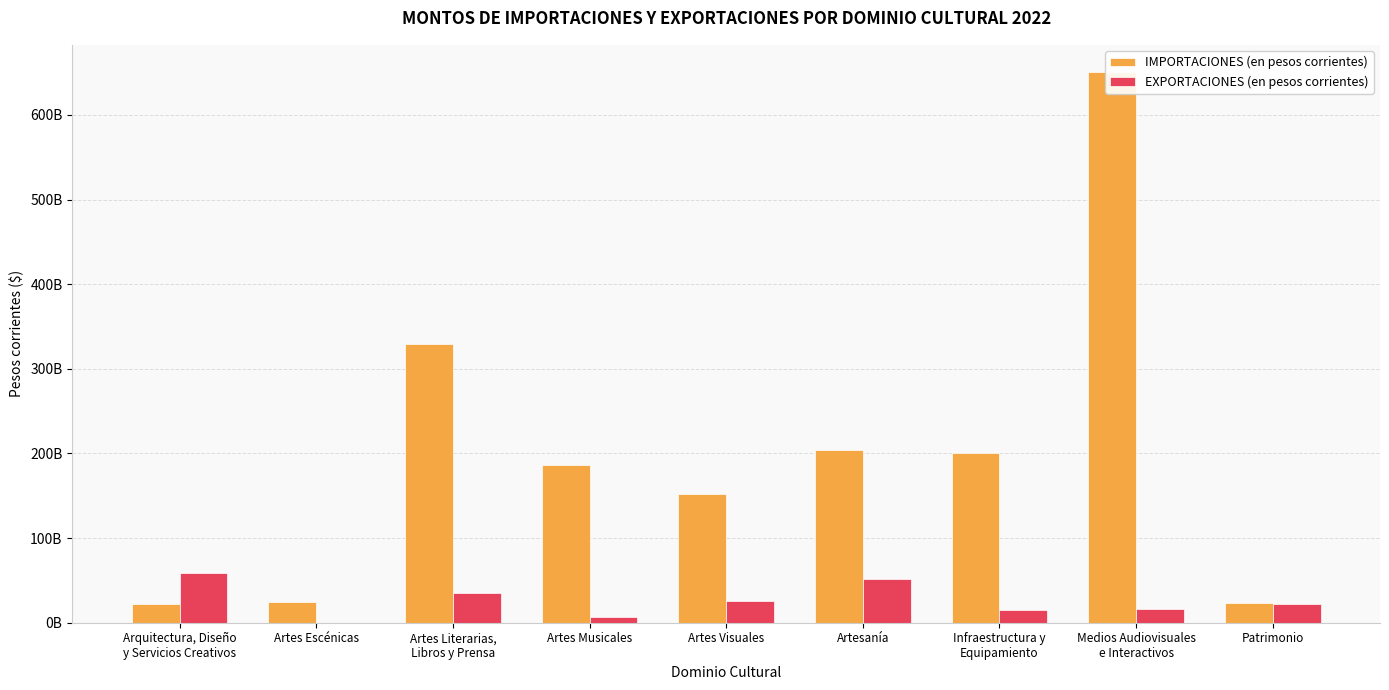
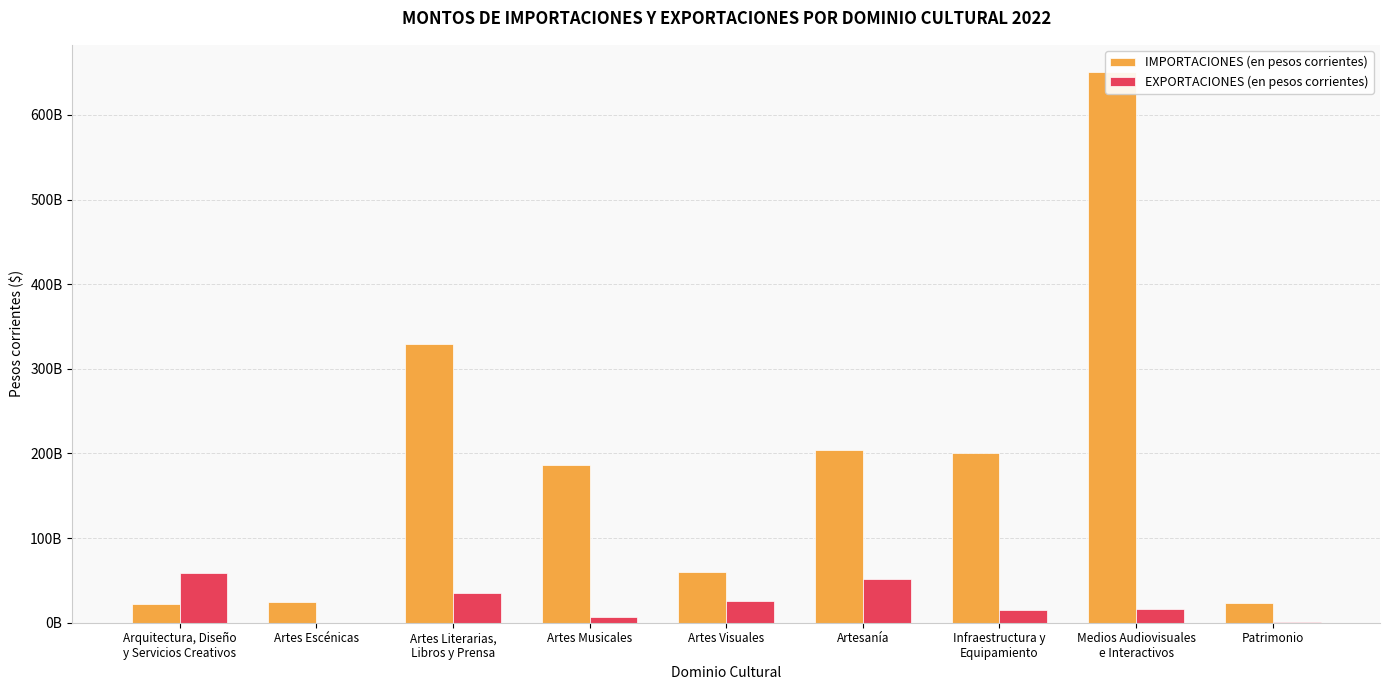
  {
    "IMPORTACIONES (en pesos corrientes)": {
      "Arquitectura, Diseño y Servicios Creativos": 20000000000,
      "Artes Escénicas": 20000000000,
      "Artes Literarias, Libros y Prensa": 330000000000,
      "Artes Musicales": 190000000000,
-     "Artes Visuales": 150000000000,
+     "Artes Visuales": 60000000000,
      "Artesanía": 200000000000,
      "Infraestructura y Equipamiento": 200000000000,
      "Patrimonio": 20000000000
    },
    "EXPORTACIONES (en pesos corrientes)": {
      "Arquitectura, Diseño y Servicios Creativos": 60000000000,
      "Artes Literarias, Libros y Prensa": 40000000000,
      "Artes Musicales": 10000000000,
      "Artes Visuales": 30000000000,
      "Artesanía": 50000000000,
      "Infraestructura y Equipamiento": 20000000000,
      "Medios Audiovisuales e Interactivos": 20000000000,
-     "Patrimonio": 20000000000
+     "Patrimonio": 0
    }
  }
